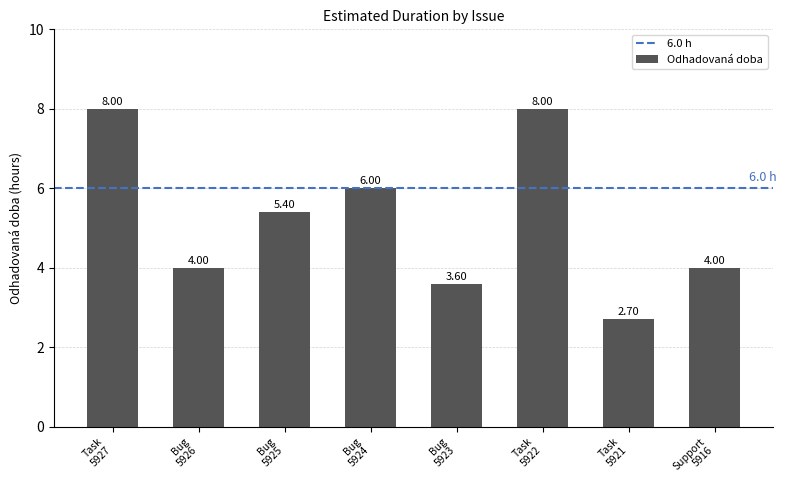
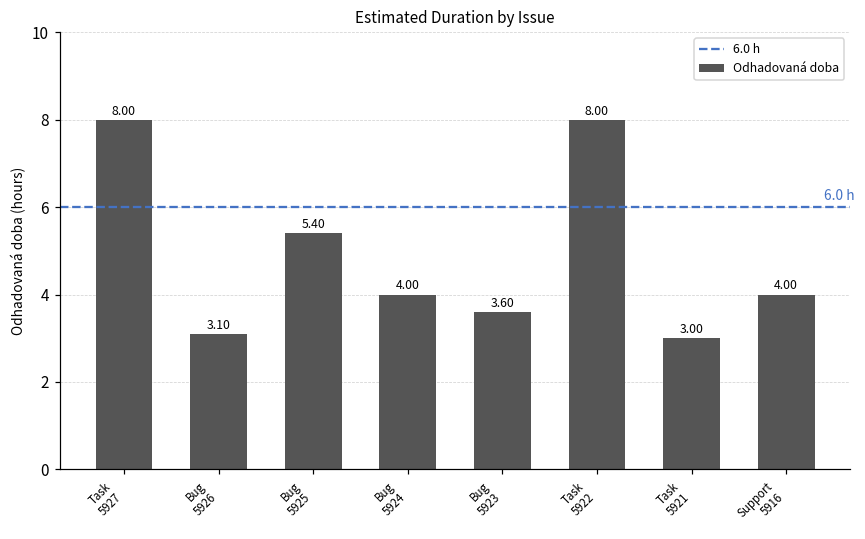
  {
    "Task 5927": 8.00,
-   "Bug 5926": 4.00,
+   "Bug 5926": 3.10,
    "Bug 5925": 5.40,
-   "Bug 5924": 6.00,
+   "Bug 5924": 4.00,
    "Bug 5923": 3.60,
    "Task 5922": 8.00,
-   "Task 5921": 2.70,
+   "Task 5921": 3.00,
    "Support 5916": 4.00
  }
